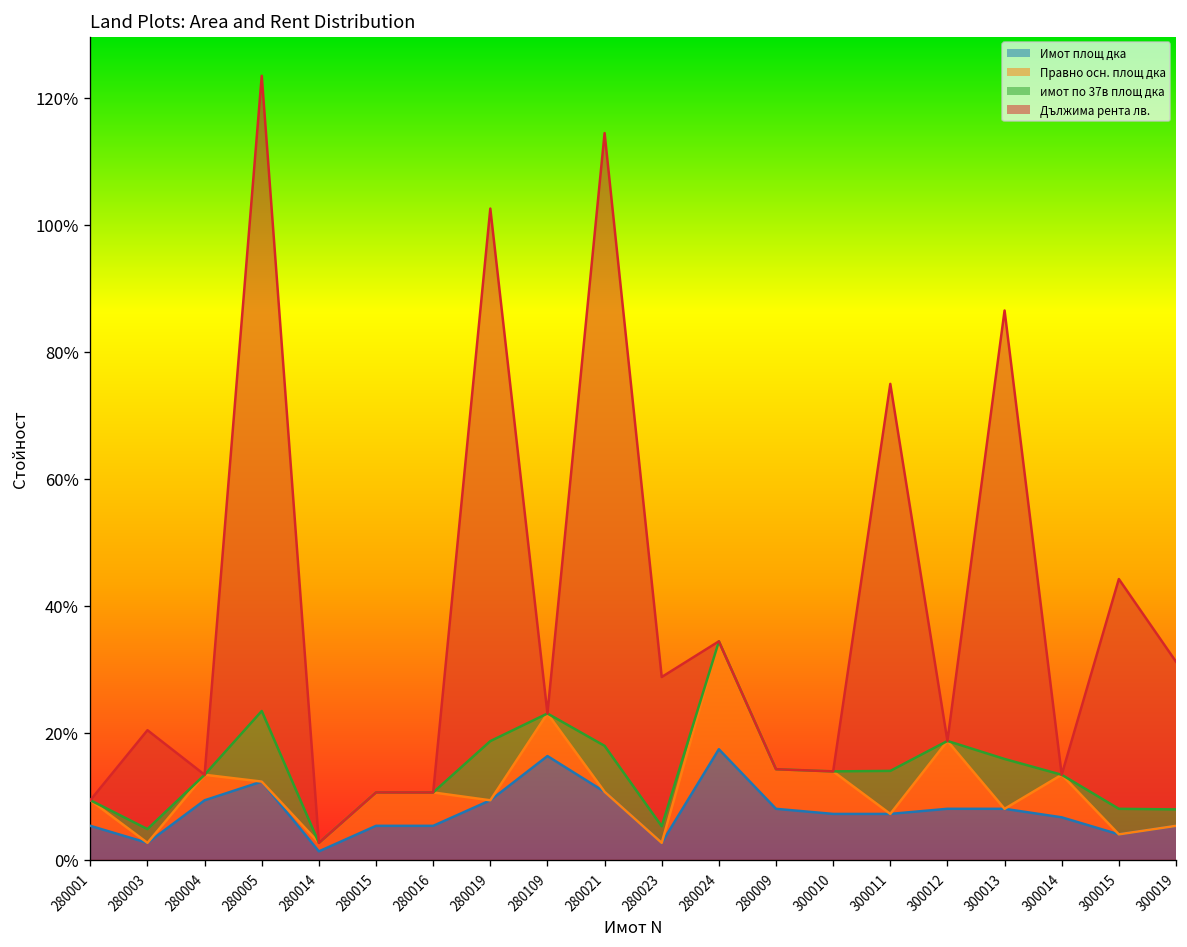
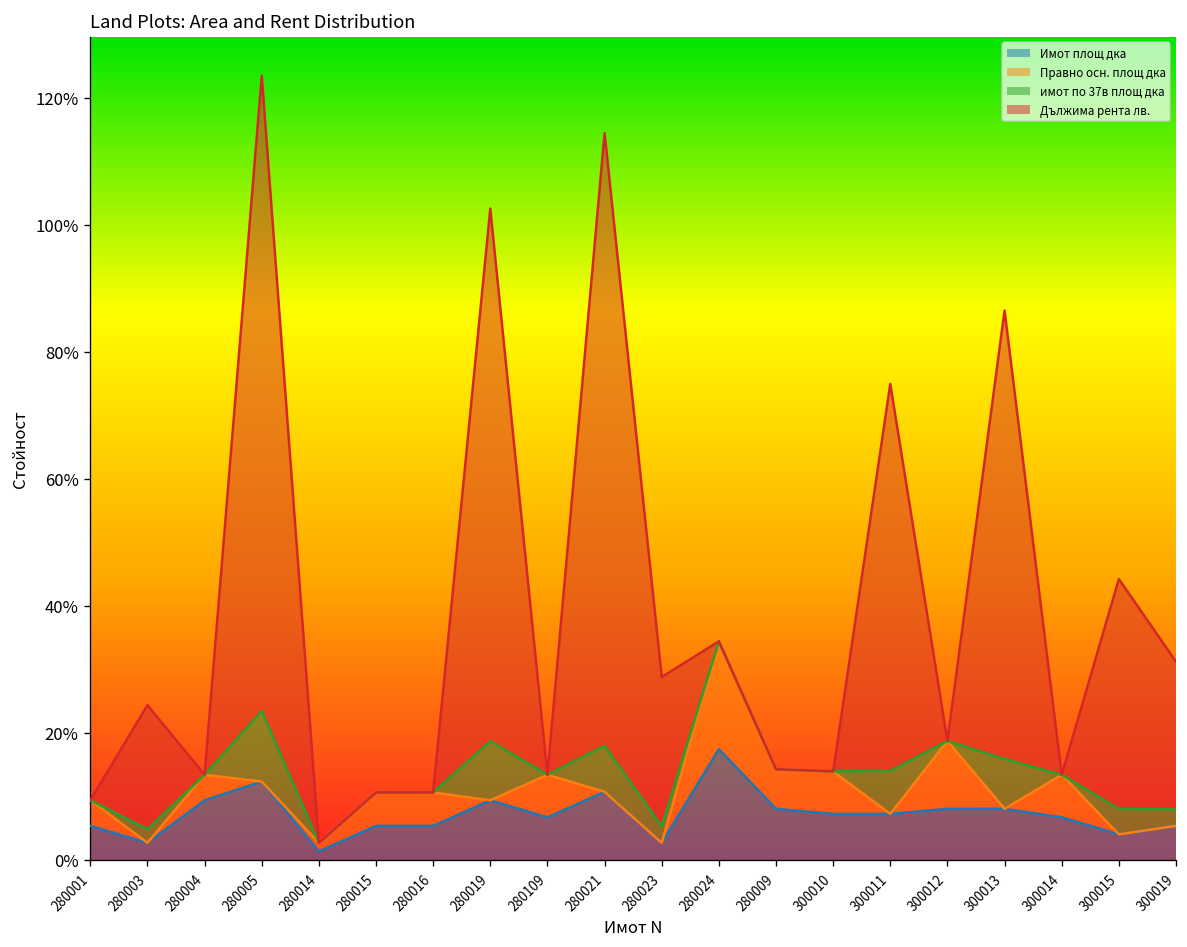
  {
    "Имот площ дка": {
      "280001": "5%",
      "280004": "9%",
      "280014": "1%",
      "280015": "5%",
      "280016": "5%",
-     "280109": "16%",
+     "280109": "7%",
      "280024": "17%",
      "280009": "8%",
      "300010": "7%",
      "300012": "8%",
      "300014": "7%"
    },
    "имот по 37в площ дка": {
      "280003": "2%",
      "280005": "11%",
      "280019": "9%",
      "280021": "7%",
      "280023": "3%",
      "300011": "7%",
      "300013": "8%",
      "300015": "4%",
      "300019": "3%"
    },
    "Дължима рента лв.": {
-     "280003": "16%",
+     "280003": "20%",
      "280005": "100%",
      "280019": "84%",
      "280021": "96%",
      "280023": "23%",
      "300011": "61%",
      "300013": "71%",
      "300015": "36%",
      "300019": "23%"
    }
  }
